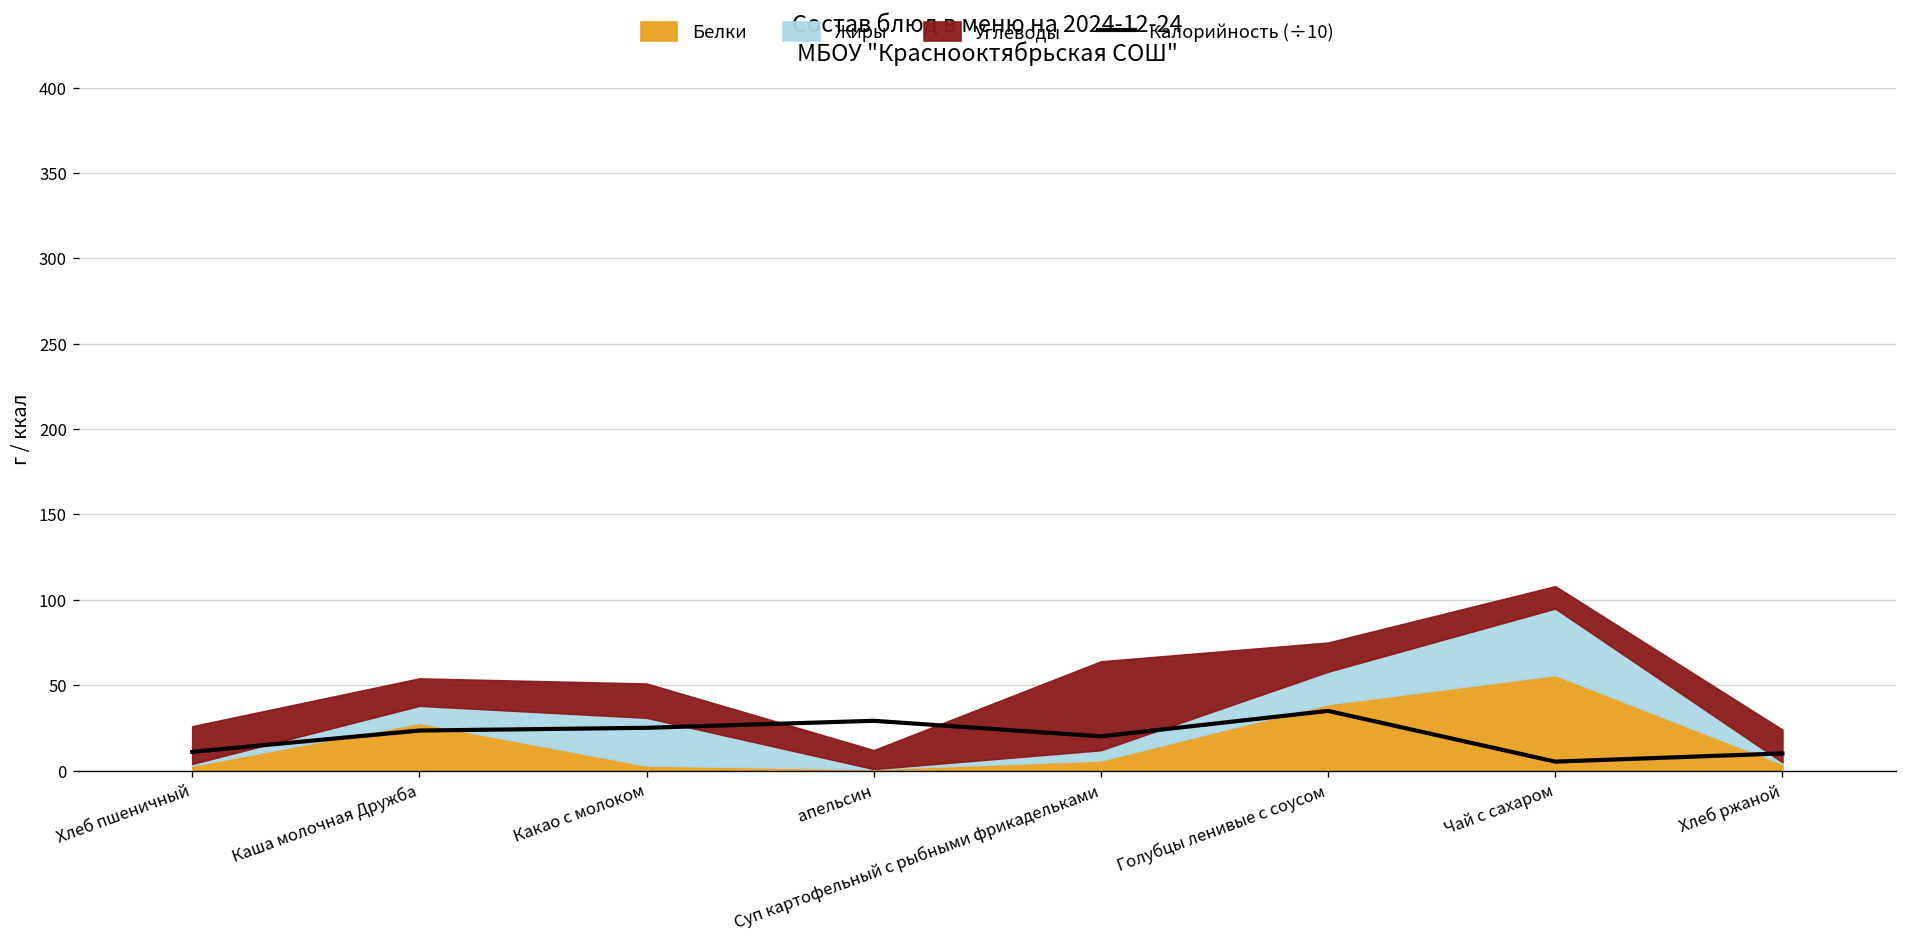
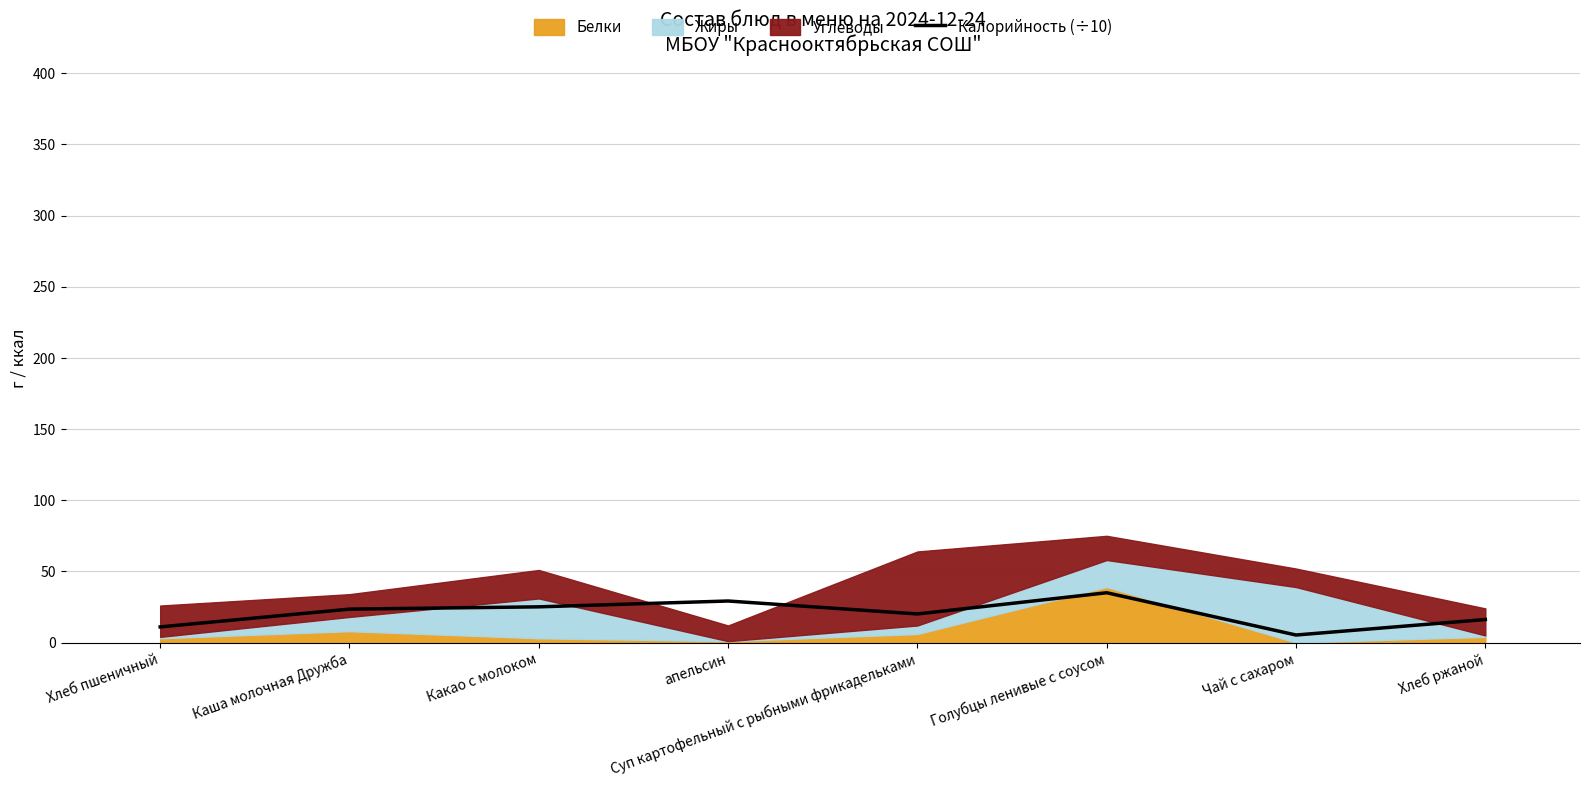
  {
    "Калорийность (÷10)": {
      "Хлеб пшеничный": 11,
      "Каша молочная Дружба": 24,
      "Какао с молоком": 25,
      "апельсин": 29,
      "Суп картофельный с рыбными фрикадельками": 20,
      "Голубцы ленивые с соусом": 35,
      "Чай с сахаром": 5,
-     "Хлеб ржаной": 10
+     "Хлеб ржаной": 16
    },
    "Белки": {
-     "Каша молочная Дружба": 28,
+     "Каша молочная Дружба": 8,
      "Какао с молоком": 3,
      "Суп картофельный с рыбными фрикадельками": 6,
      "Голубцы ленивые с соусом": 39,
-     "Чай с сахаром": 56
+     "Чай с сахаром": 0
    },
    "Жиры": {
      "Каша молочная Дружба": 10,
      "Какао с молоком": 28,
      "Суп картофельный с рыбными фрикадельками": 6,
      "Голубцы ленивые с соусом": 19,
      "Чай с сахаром": 39
    },
    "Углеводы": {
      "Хлеб пшеничный": 22,
      "Каша молочная Дружба": 16,
      "Какао с молоком": 20,
      "апельсин": 11,
      "Суп картофельный с рыбными фрикадельками": 52,
      "Голубцы ленивые с соусом": 17,
      "Чай с сахаром": 13,
      "Хлеб ржаной": 19
    }
  }
